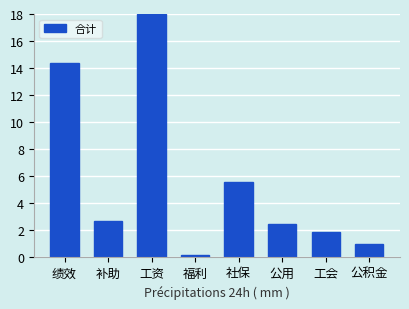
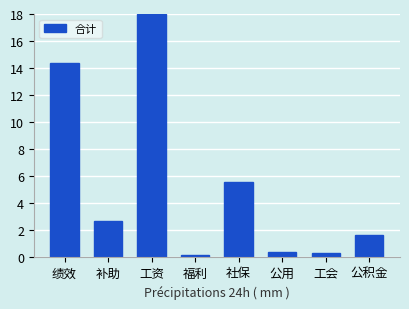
  {
    "绩效": 14.4,
    "补助": 2.7,
    "工资": 18.0,
    "社保": 5.6,
-   "公用": 2.4,
-   "工会": 1.8,
-   "公积金": 0.9
+   "公用": 0.4,
+   "工会": 0.3,
+   "公积金": 1.6
  }
